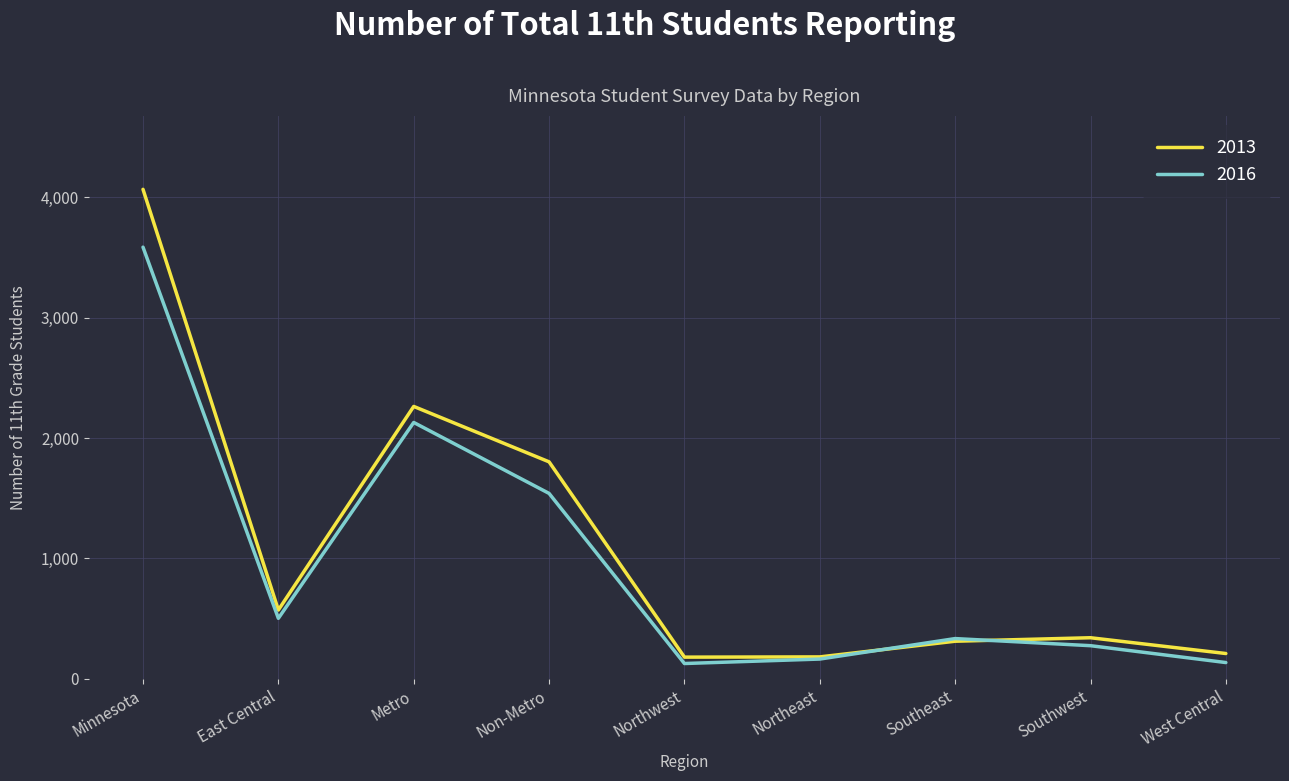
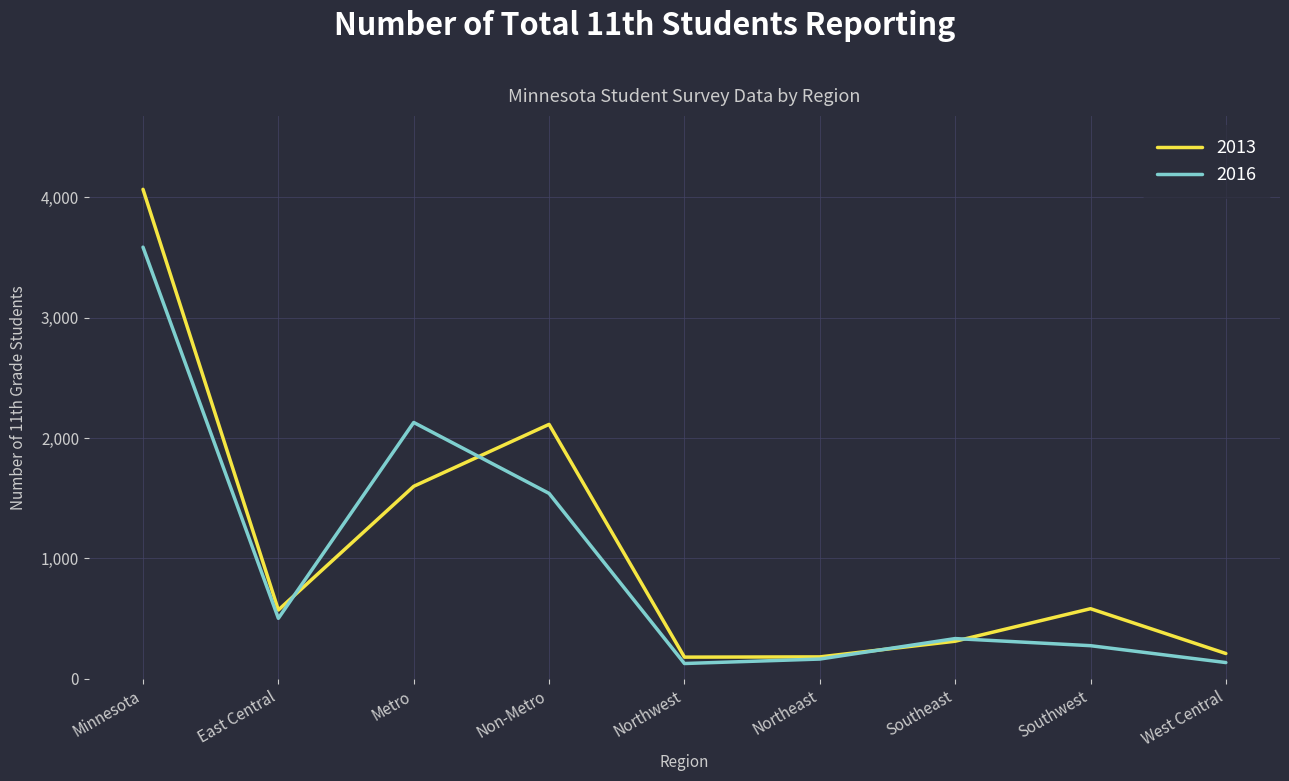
  {
    "2013": {
      "Minnesota": "4,060",
      "East Central": "570",
-     "Metro": "2,260",
-     "Non-Metro": "1,800",
+     "Metro": "1,600",
+     "Non-Metro": "2,110",
      "Northwest": "180",
      "Southeast": "310",
-     "Southwest": "340",
+     "Southwest": "580",
      "West Central": "210"
    },
    "2016": {
      "Minnesota": "3,580",
      "East Central": "500",
      "Metro": "2,130",
      "Non-Metro": "1,540",
      "Northwest": "130",
      "Southeast": "340",
      "Southwest": "280",
      "West Central": "140"
    }
  }
